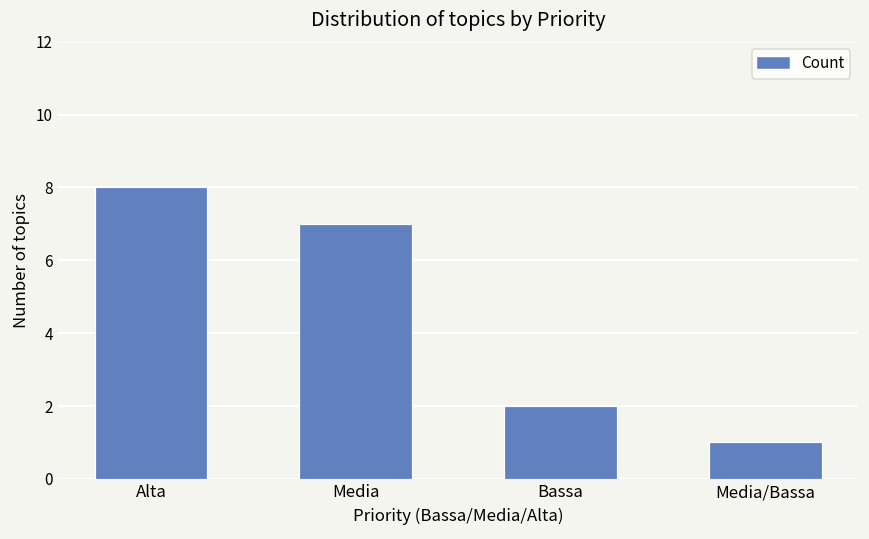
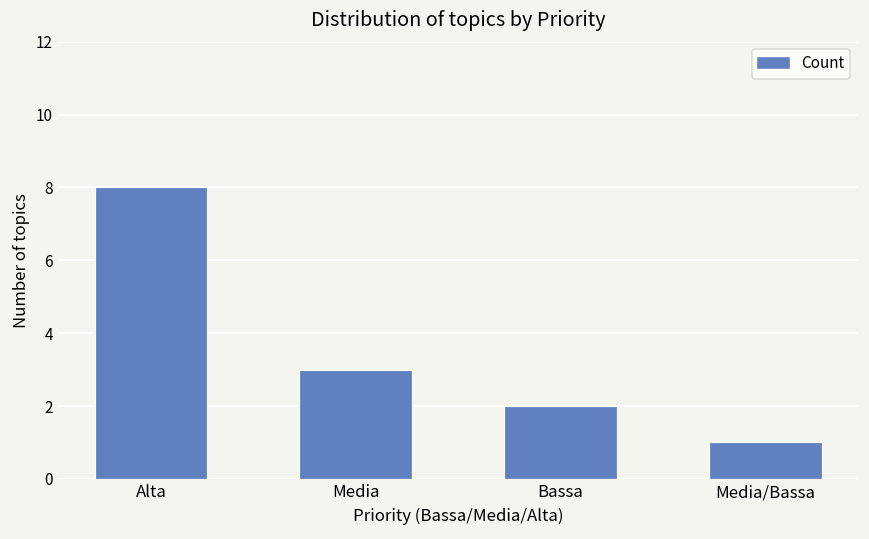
  {
    "Alta": 8,
-   "Media": 7,
+   "Media": 3,
    "Bassa": 2,
    "Media/Bassa": 1
  }
